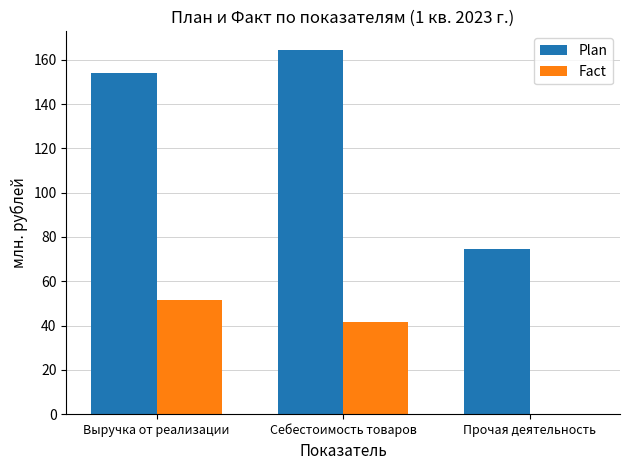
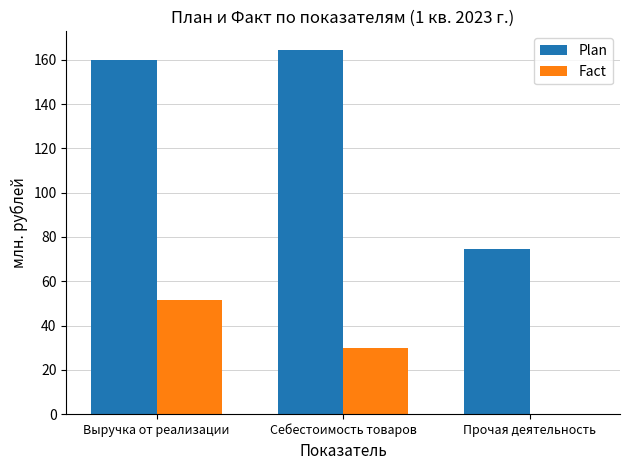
  {
    "Plan": {
-     "Выручка от реализации": 154,
+     "Выручка от реализации": 160,
      "Себестоимость товаров": 165,
      "Прочая деятельность": 75
    },
    "Fact": {
      "Выручка от реализации": 51,
-     "Себестоимость товаров": 41
+     "Себестоимость товаров": 30
    }
  }
